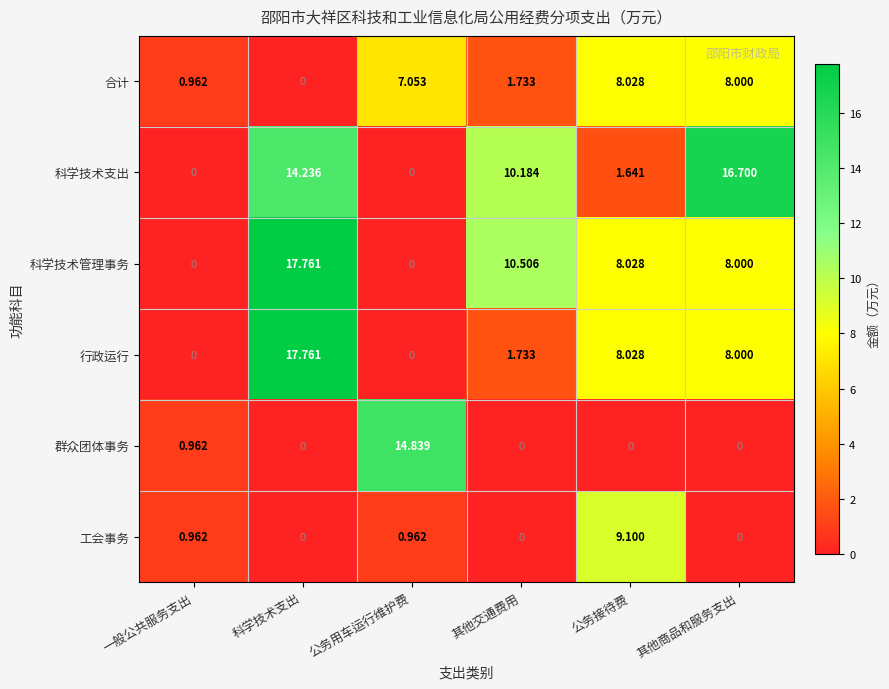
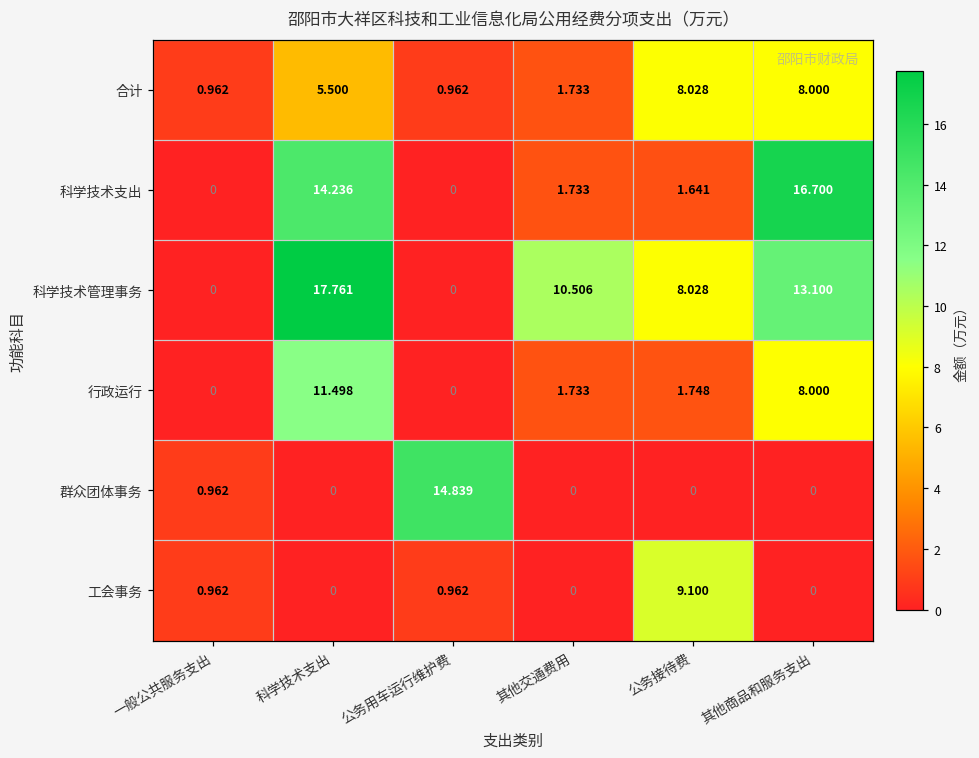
  {
    "合计": {
      "一般公共服务支出": 0.962,
-     "科学技术支出": 0,
-     "公务用车运行维护费": 7.053,
+     "科学技术支出": 5.500,
+     "公务用车运行维护费": 0.962,
      "其他交通费用": 1.733,
      "公务接待费": 8.028
    },
    "科学技术支出": {
      "一般公共服务支出": 0,
      "科学技术支出": 14.236,
      "公务用车运行维护费": 0,
-     "其他交通费用": 10.184,
+     "其他交通费用": 1.733,
      "公务接待费": 1.641,
      "其他商品和服务支出": 16.700
    },
    "科学技术管理事务": {
      "一般公共服务支出": 0,
      "科学技术支出": 17.761,
      "公务用车运行维护费": 0,
      "其他交通费用": 10.506,
      "公务接待费": 8.028,
-     "其他商品和服务支出": 8.000
+     "其他商品和服务支出": 13.100
    },
    "行政运行": {
      "一般公共服务支出": 0,
-     "科学技术支出": 17.761,
+     "科学技术支出": 11.498,
      "公务用车运行维护费": 0,
      "其他交通费用": 1.733,
-     "公务接待费": 8.028,
+     "公务接待费": 1.748,
      "其他商品和服务支出": 8.000
    },
    "群众团体事务": {
      "一般公共服务支出": 0.962,
      "科学技术支出": 0,
      "公务用车运行维护费": 14.839,
      "其他交通费用": 0,
      "公务接待费": 0,
      "其他商品和服务支出": 0
    },
    "工会事务": {
      "一般公共服务支出": 0.962,
      "科学技术支出": 0,
      "公务用车运行维护费": 0.962,
      "其他交通费用": 0,
      "公务接待费": 9.100,
      "其他商品和服务支出": 0
    }
  }
